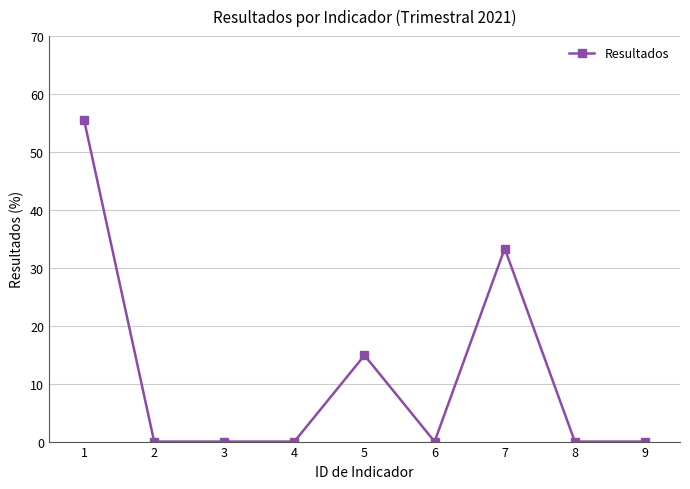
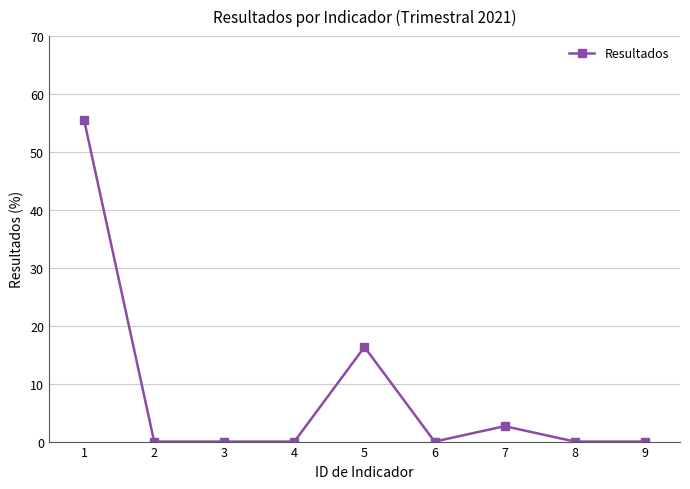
  {
    "1": 56,
    "2": 0,
    "3": 0,
    "4": 0,
-   "5": 15,
+   "5": 16,
    "6": 0,
-   "7": 33,
+   "7": 3,
    "8": 0,
    "9": 0
  }
